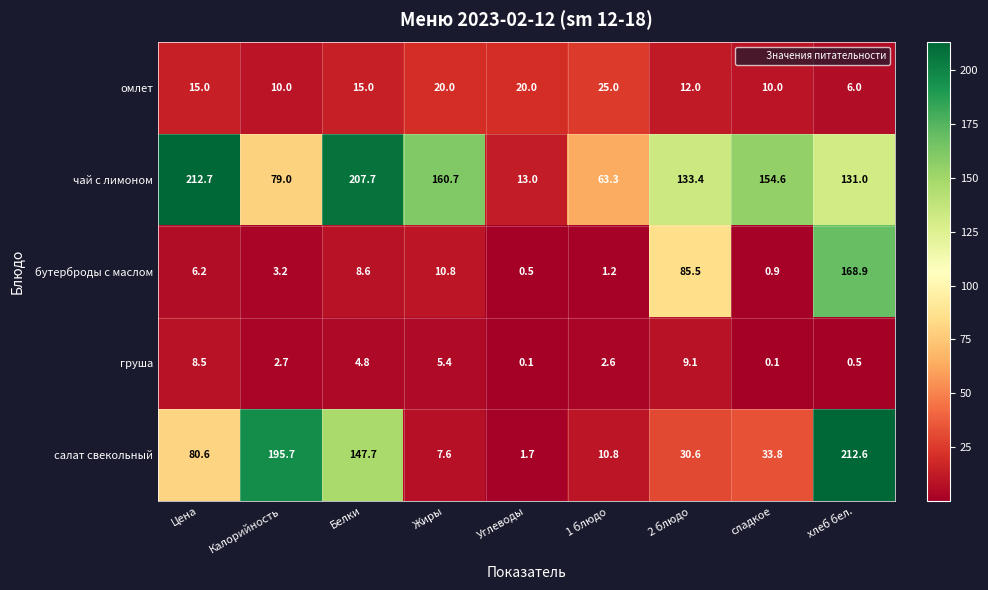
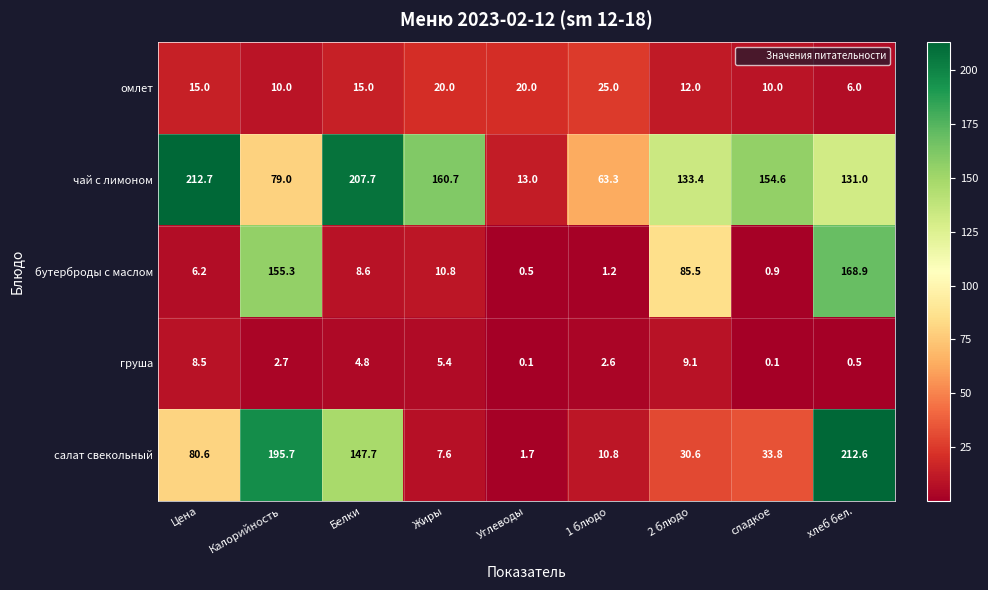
  {
    "омлет": {
      "Цена": 15.0,
      "Калорийность": 10.0,
      "Белки": 15.0,
      "Жиры": 20.0,
      "Углеводы": 20.0,
      "1 блюдо": 25.0,
      "2 блюдо": 12.0,
      "сладкое": 10.0,
      "хлеб бел.": 6.0
    },
    "чай с лимоном": {
      "Цена": 212.7,
      "Калорийность": 79.0,
      "Белки": 207.7,
      "Жиры": 160.7,
      "Углеводы": 13.0,
      "1 блюдо": 63.3,
      "2 блюдо": 133.4,
      "сладкое": 154.6,
      "хлеб бел.": 131.0
    },
    "бутерброды с маслом": {
      "Цена": 6.2,
-     "Калорийность": 3.2,
+     "Калорийность": 155.3,
      "Белки": 8.6,
      "Жиры": 10.8,
      "Углеводы": 0.5,
      "1 блюдо": 1.2,
      "2 блюдо": 85.5,
      "сладкое": 0.9,
      "хлеб бел.": 168.9
    },
    "груша": {
      "Цена": 8.5,
      "Калорийность": 2.7,
      "Белки": 4.8,
      "Жиры": 5.4,
      "Углеводы": 0.1,
      "1 блюдо": 2.6,
      "2 блюдо": 9.1,
      "сладкое": 0.1,
      "хлеб бел.": 0.5
    },
    "салат свекольный": {
      "Цена": 80.6,
      "Калорийность": 195.7,
      "Белки": 147.7,
      "Жиры": 7.6,
      "Углеводы": 1.7,
      "1 блюдо": 10.8,
      "2 блюдо": 30.6,
      "сладкое": 33.8,
      "хлеб бел.": 212.6
    }
  }
